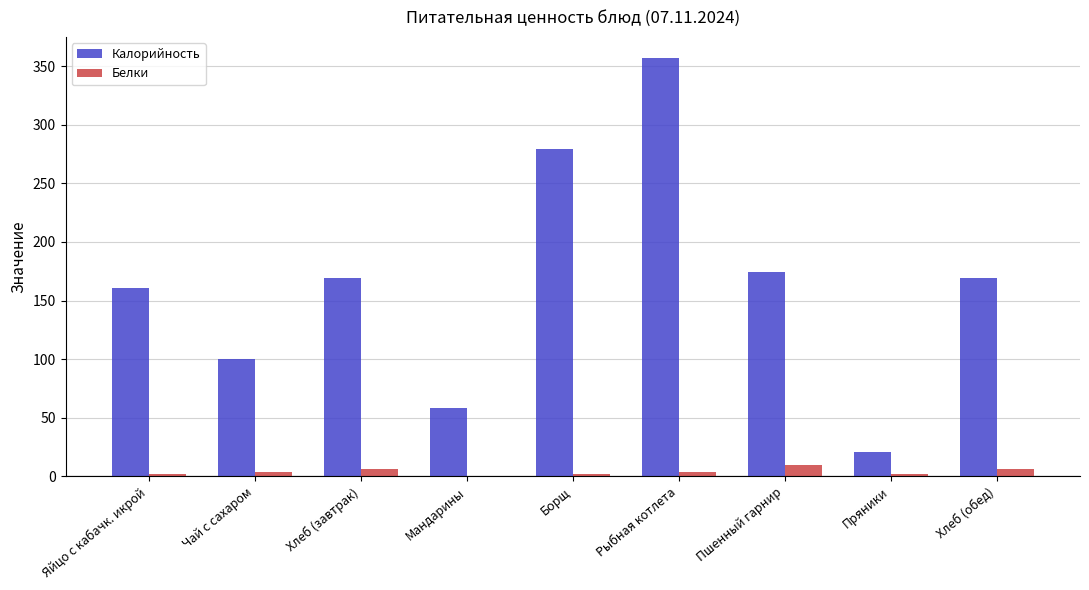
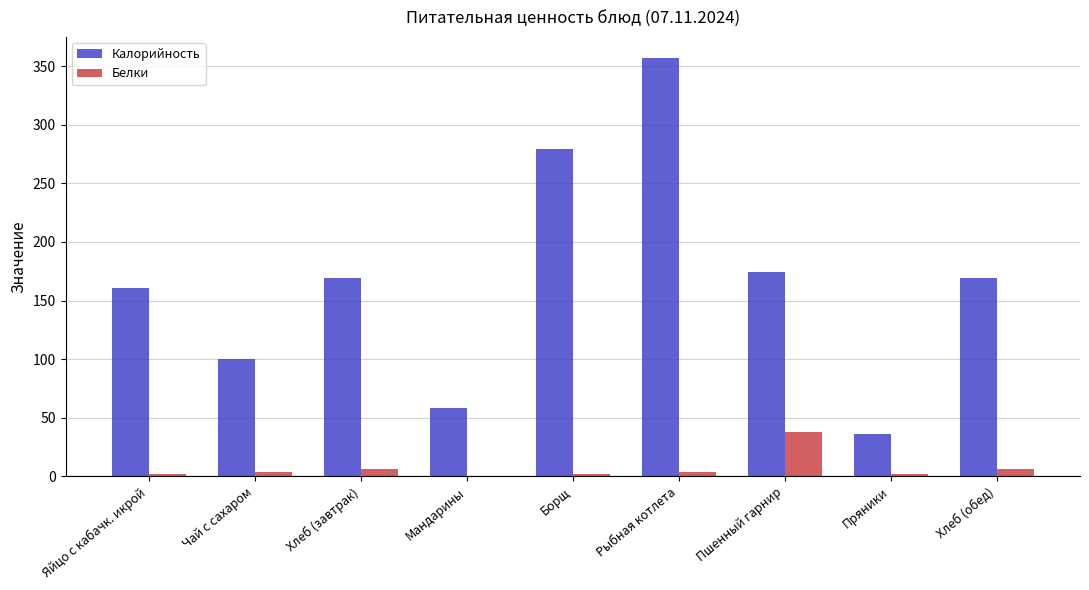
  {
    "Калорийность": {
      "Яйцо с кабачк. икрой": 161,
      "Чай с сахаром": 100,
      "Хлеб (завтрак)": 169,
      "Мандарины": 58,
      "Борщ": 279,
      "Рыбная котлета": 357,
      "Пшенный гарнир": 174,
-     "Пряники": 21,
+     "Пряники": 36,
      "Хлеб (обед)": 169
    },
    "Белки": {
      "Чай с сахаром": 4,
      "Хлеб (завтрак)": 7,
      "Мандарины": 0,
      "Рыбная котлета": 4,
-     "Пшенный гарнир": 10,
+     "Пшенный гарнир": 38,
      "Хлеб (обед)": 7
    }
  }
